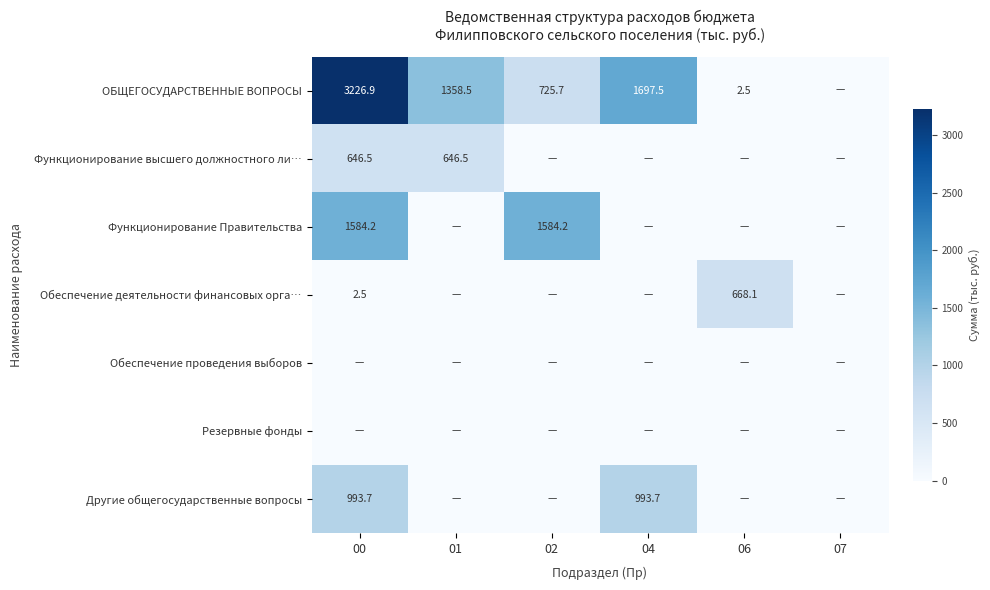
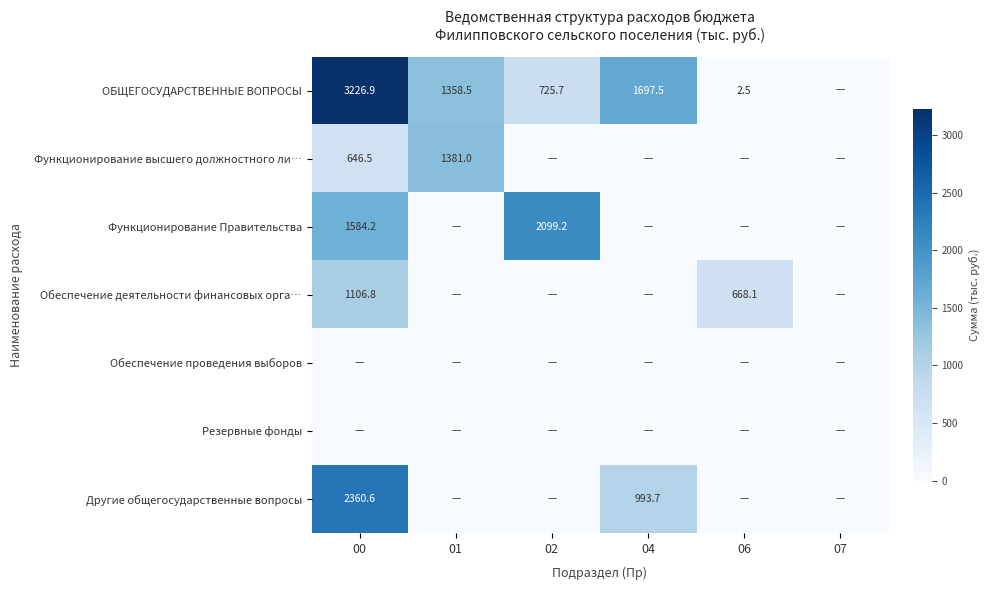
  {
    "ОБЩЕГОСУДАРСТВЕННЫЕ ВОПРОСЫ": {
      "00": 3226.9,
      "01": 1358.5,
      "02": 725.7,
      "04": 1697.5,
      "06": 2.5
    },
    "Функционирование высшего должностного ли…": {
      "00": 646.5,
-     "01": 646.5
+     "01": 1381.0
    },
    "Функционирование Правительства": {
      "00": 1584.2,
-     "02": 1584.2
+     "02": 2099.2
    },
    "Обеспечение деятельности финансовых орга…": {
-     "00": 2.5,
+     "00": 1106.8,
      "06": 668.1
    },
    "Другие общегосударственные вопросы": {
-     "00": 993.7,
+     "00": 2360.6,
      "04": 993.7
    }
  }
